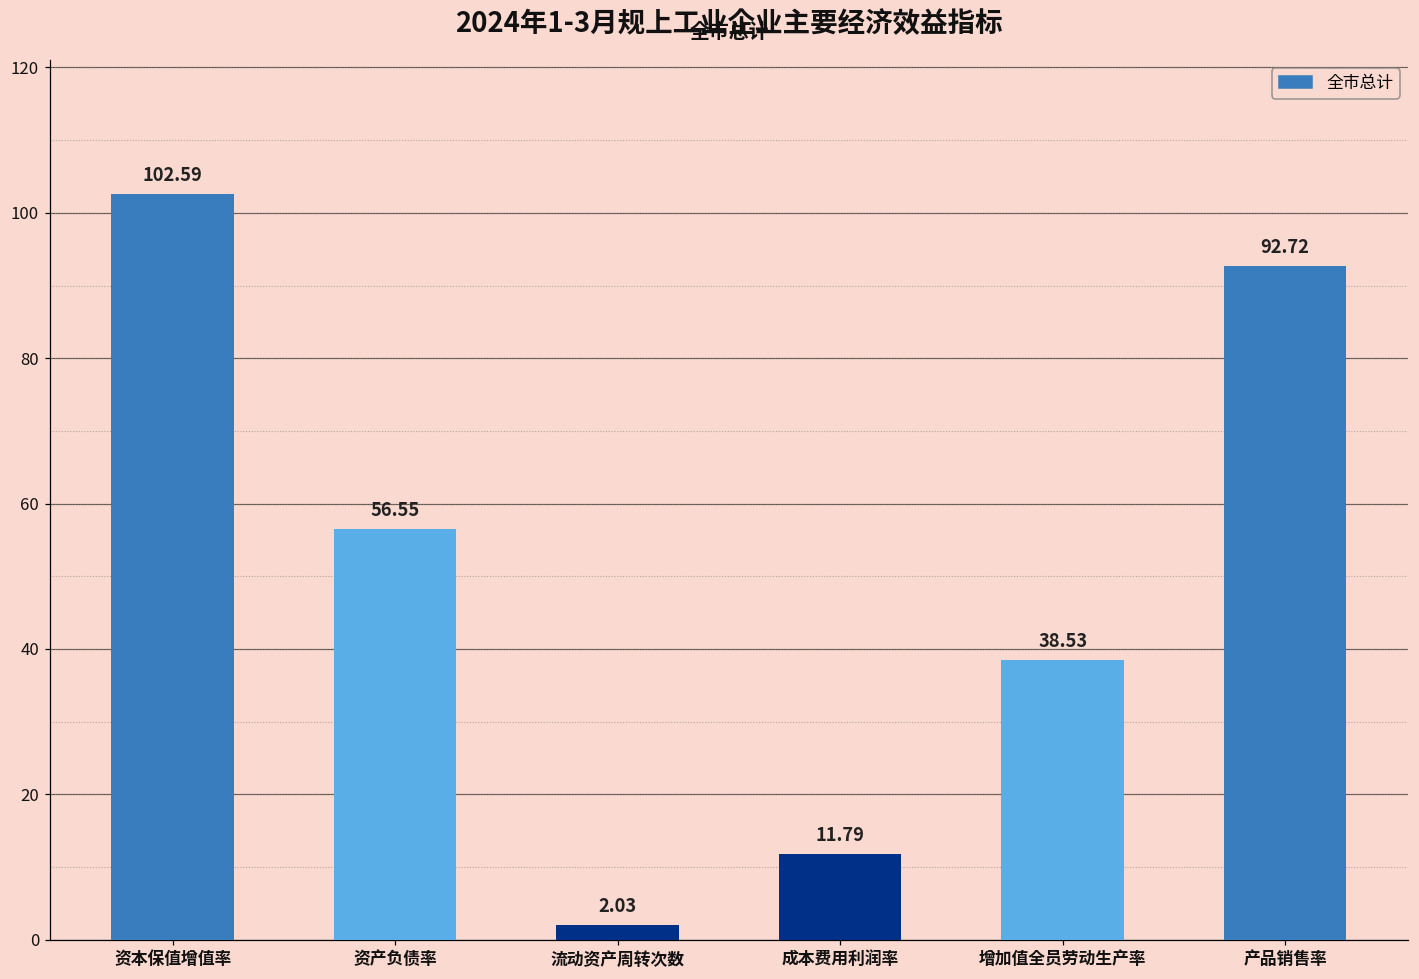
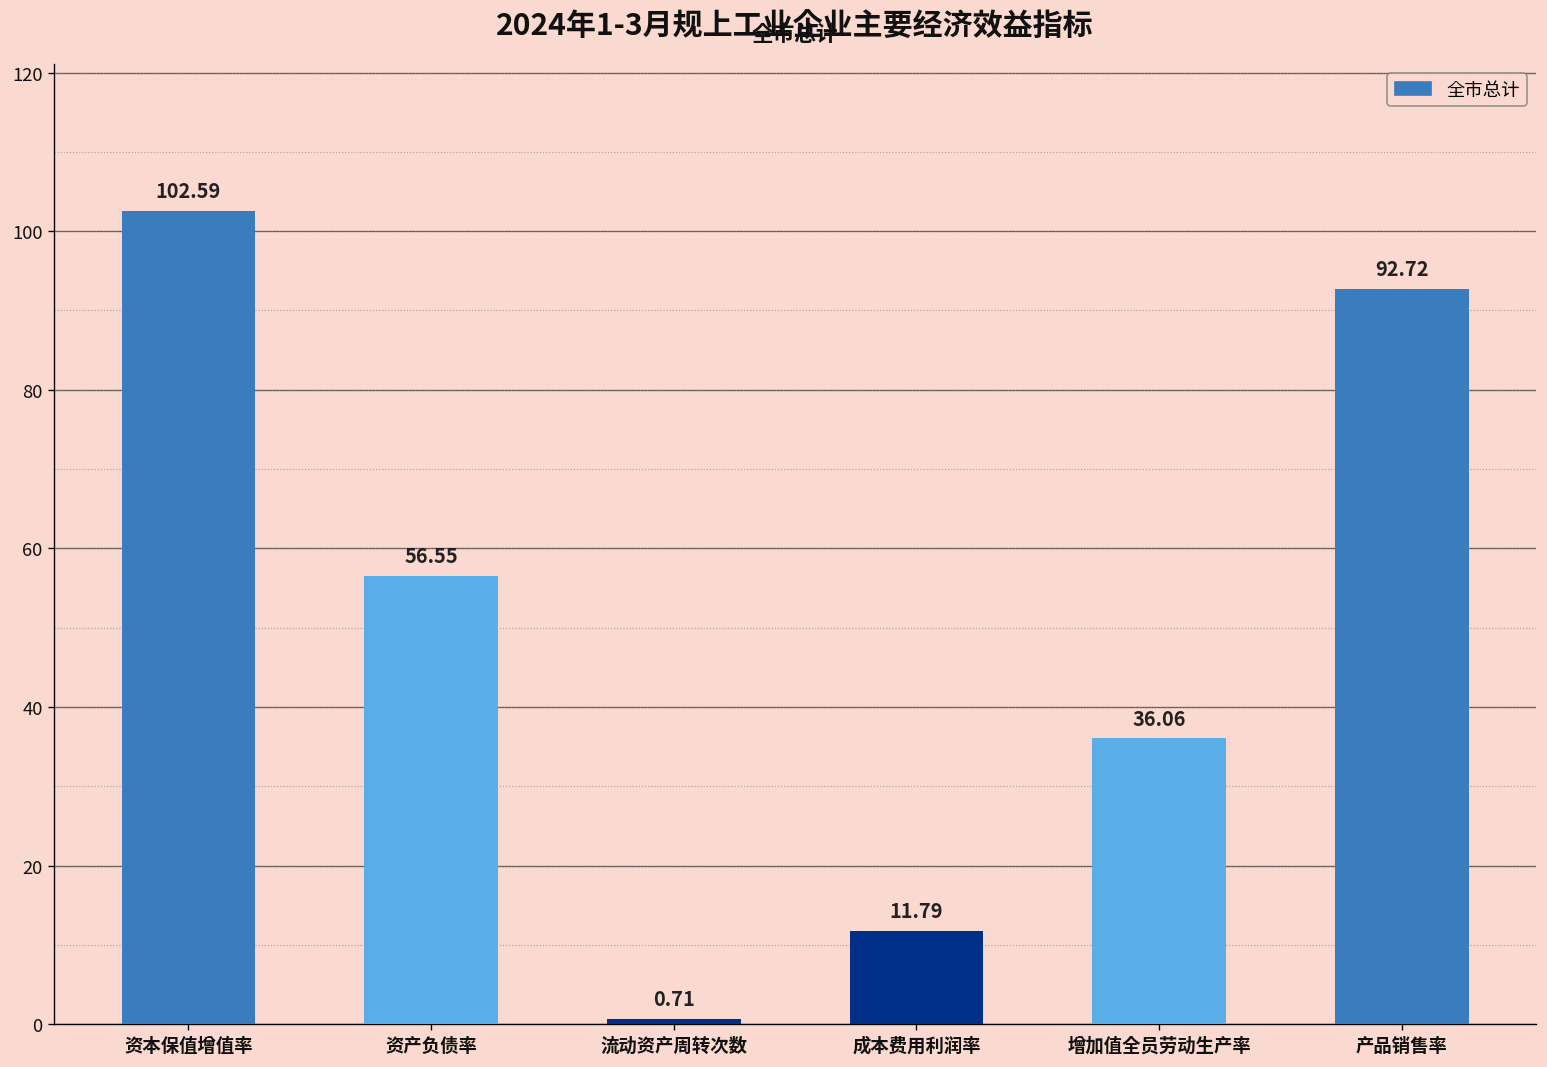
  {
    "资本保值增值率": 102.59,
    "资产负债率": 56.55,
-   "流动资产周转次数": 2.03,
+   "流动资产周转次数": 0.71,
    "成本费用利润率": 11.79,
-   "增加值全员劳动生产率": 38.53,
+   "增加值全员劳动生产率": 36.06,
    "产品销售率": 92.72
  }
